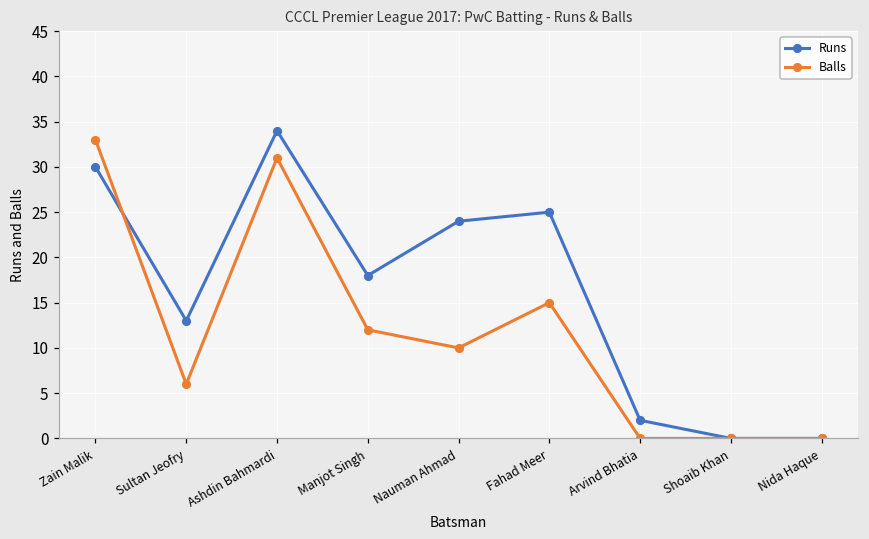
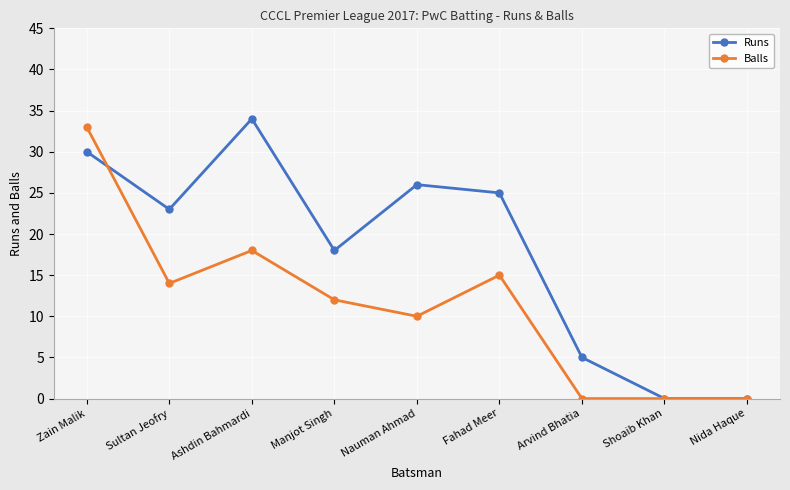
  {
    "Runs": {
      "Zain Malik": 30,
-     "Sultan Jeofry": 13,
+     "Sultan Jeofry": 23,
      "Ashdin Bahmardi": 34,
      "Manjot Singh": 18,
-     "Nauman Ahmad": 24,
+     "Nauman Ahmad": 26,
      "Fahad Meer": 25,
-     "Arvind Bhatia": 2
+     "Arvind Bhatia": 5
    },
    "Balls": {
      "Zain Malik": 33,
-     "Sultan Jeofry": 6,
-     "Ashdin Bahmardi": 31,
+     "Sultan Jeofry": 14,
+     "Ashdin Bahmardi": 18,
      "Manjot Singh": 12,
      "Nauman Ahmad": 10,
      "Fahad Meer": 15,
      "Arvind Bhatia": 0
    }
  }
